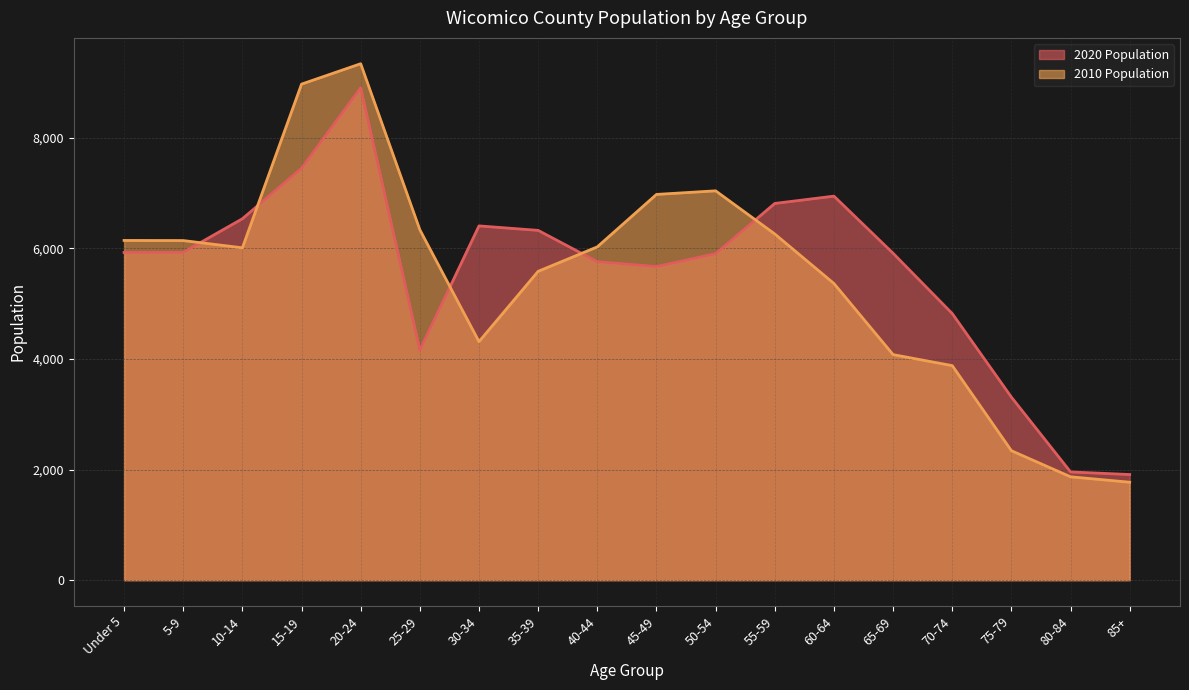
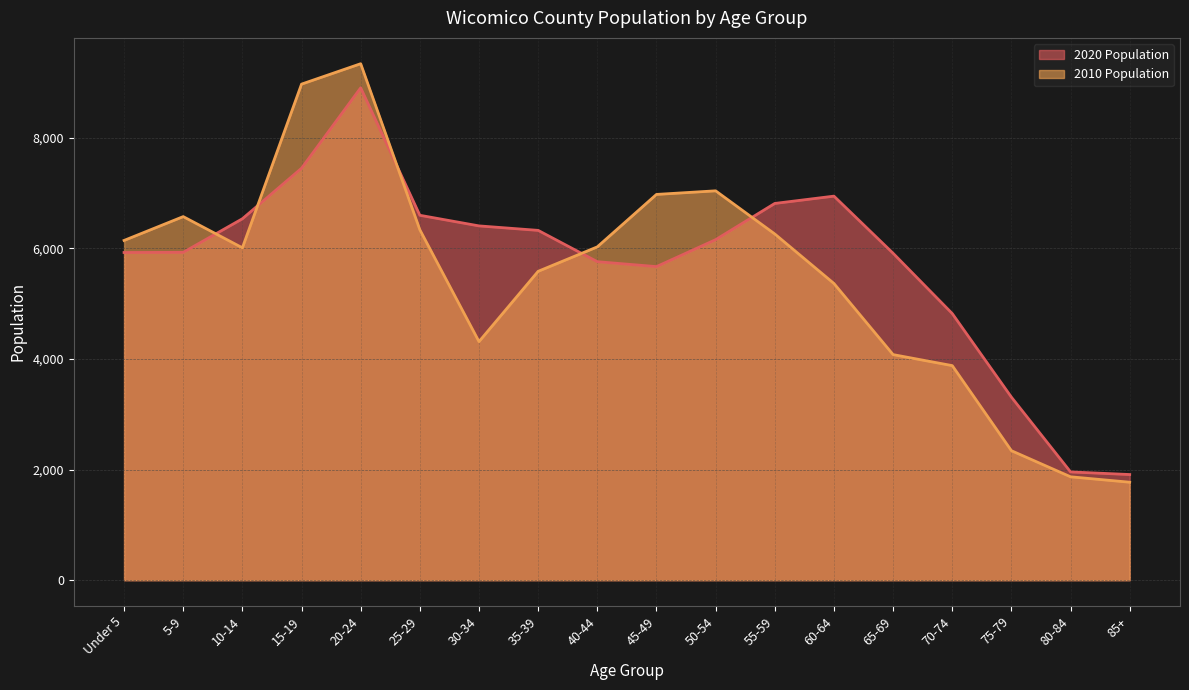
  {
    "2020 Population": {
      "Under 5": "5,900",
      "5-9": "5,900",
      "10-14": "6,500",
      "15-19": "7,400",
      "20-24": "8,900",
-     "25-29": "4,200",
+     "25-29": "6,600",
      "30-34": "6,400",
      "35-39": "6,300",
      "40-44": "5,800",
      "45-49": "5,700",
-     "50-54": "5,900",
+     "50-54": "6,200",
      "55-59": "6,800",
      "60-64": "6,900",
      "65-69": "5,900",
      "70-74": "4,800",
      "75-79": "3,300",
      "80-84": "2,000",
      "85+": "1,900"
    },
    "2010 Population": {
      "Under 5": "6,100",
-     "5-9": "6,100",
+     "5-9": "6,600",
      "10-14": "6,000",
      "15-19": "9,000",
      "20-24": "9,300",
      "25-29": "6,300",
      "30-34": "4,300",
      "35-39": "5,600",
      "40-44": "6,000",
      "45-49": "7,000",
      "50-54": "7,000",
      "55-59": "6,300",
      "60-64": "5,400",
      "65-69": "4,100",
      "70-74": "3,900",
      "75-79": "2,300",
      "80-84": "1,900",
      "85+": "1,800"
    }
  }
